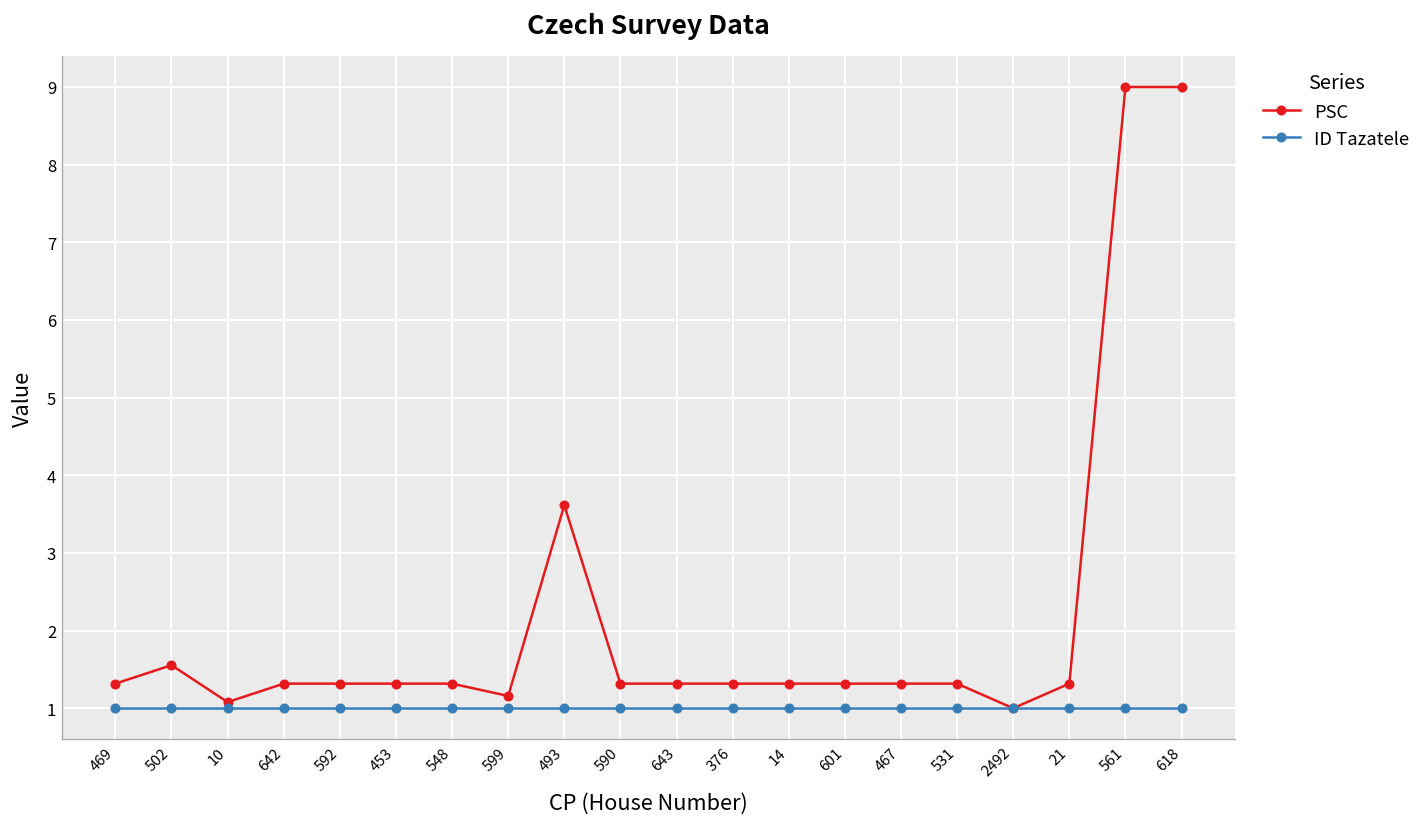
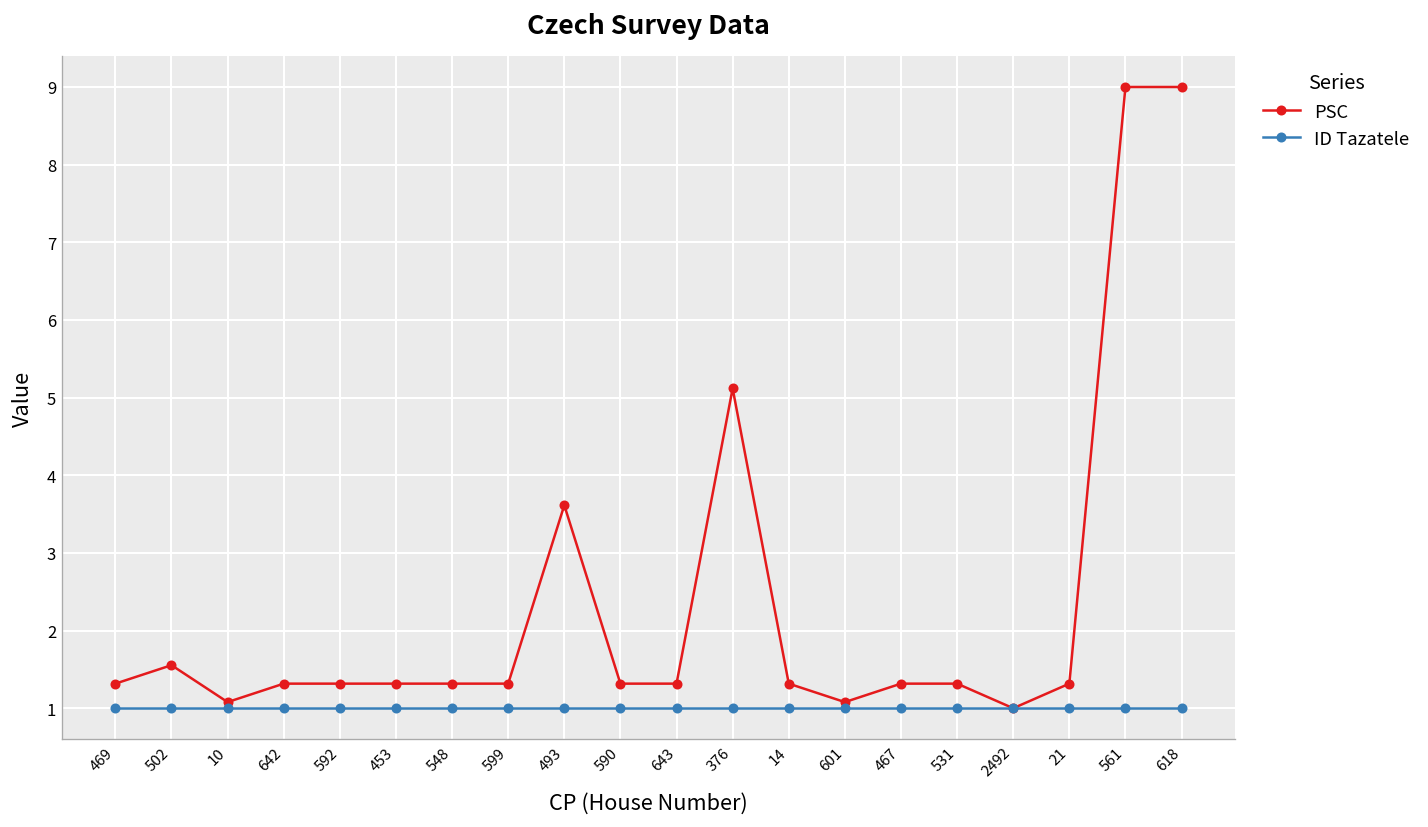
  {
    "PSC": {
      "469": 1.3,
      "502": 1.6,
      "10": 1.1,
      "642": 1.3,
      "592": 1.3,
      "453": 1.3,
      "548": 1.3,
-     "599": 1.2,
+     "599": 1.3,
      "493": 3.6,
      "590": 1.3,
      "643": 1.3,
-     "376": 1.3,
+     "376": 5.1,
      "14": 1.3,
-     "601": 1.3,
+     "601": 1.1,
      "467": 1.3,
      "531": 1.3,
      "21": 1.3,
      "561": 9.0,
      "618": 9.0
    },
    "ID Tazatele": {
      "469": 1.0,
      "502": 1.0,
      "10": 1.0,
      "642": 1.0,
      "592": 1.0,
      "453": 1.0,
      "548": 1.0,
      "599": 1.0,
      "493": 1.0,
      "590": 1.0,
      "643": 1.0,
      "376": 1.0,
      "14": 1.0,
      "601": 1.0,
      "467": 1.0,
      "531": 1.0,
      "21": 1.0,
      "561": 1.0,
      "618": 1.0
    }
  }
